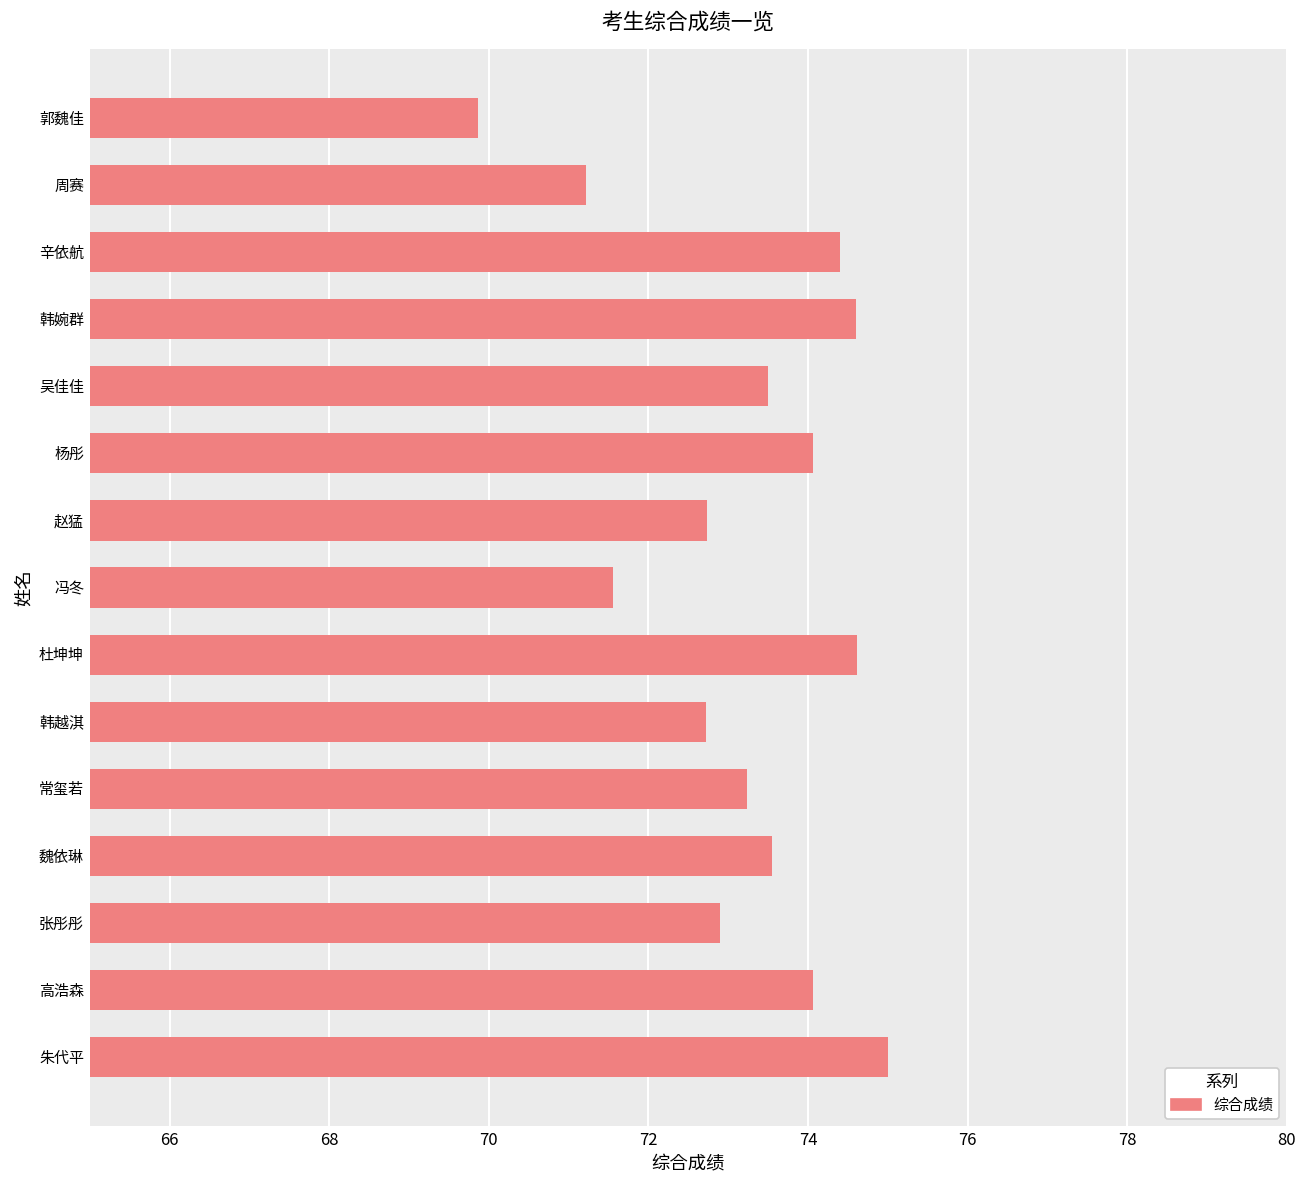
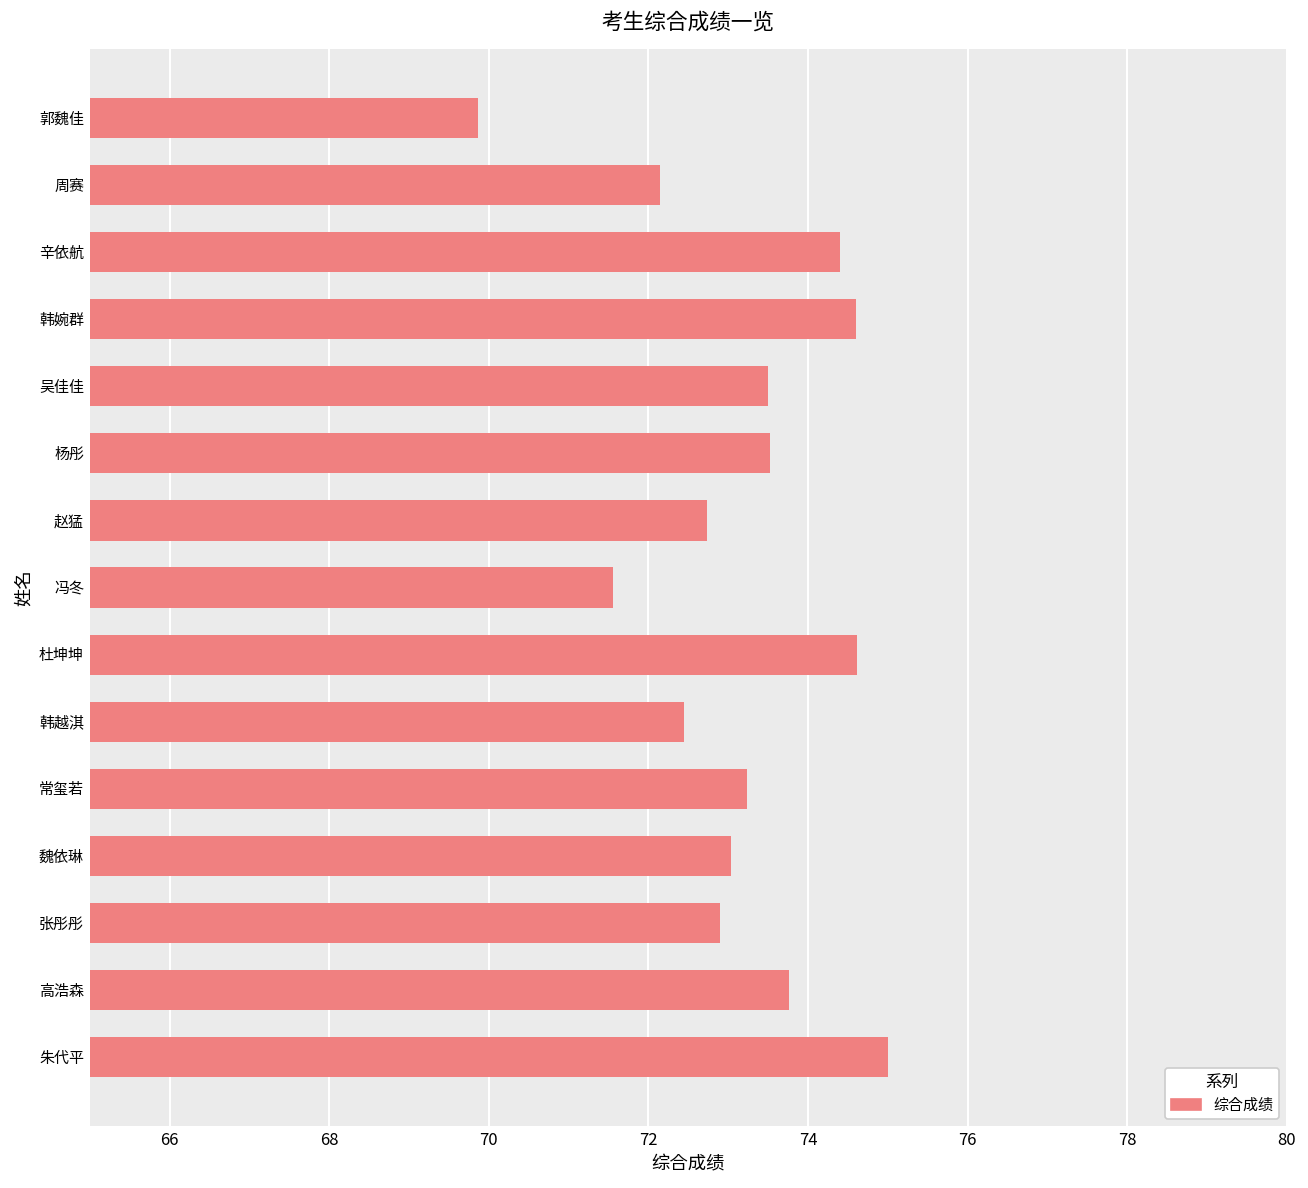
  {
    "郭魏佳": 69.9,
-   "周赛": 71.2,
+   "周赛": 72.2,
    "辛依航": 74.4,
    "韩婉群": 74.6,
    "吴佳佳": 73.5,
-   "杨彤": 74.1,
+   "杨彤": 73.5,
    "赵猛": 72.7,
    "冯冬": 71.6,
    "杜坤坤": 74.6,
-   "韩越淇": 72.7,
+   "韩越淇": 72.4,
    "常玺若": 73.2,
-   "魏依琳": 73.6,
+   "魏依琳": 73.0,
    "张彤彤": 72.9,
-   "高浩森": 74.1,
+   "高浩森": 73.8,
    "朱代平": 75.0
  }
